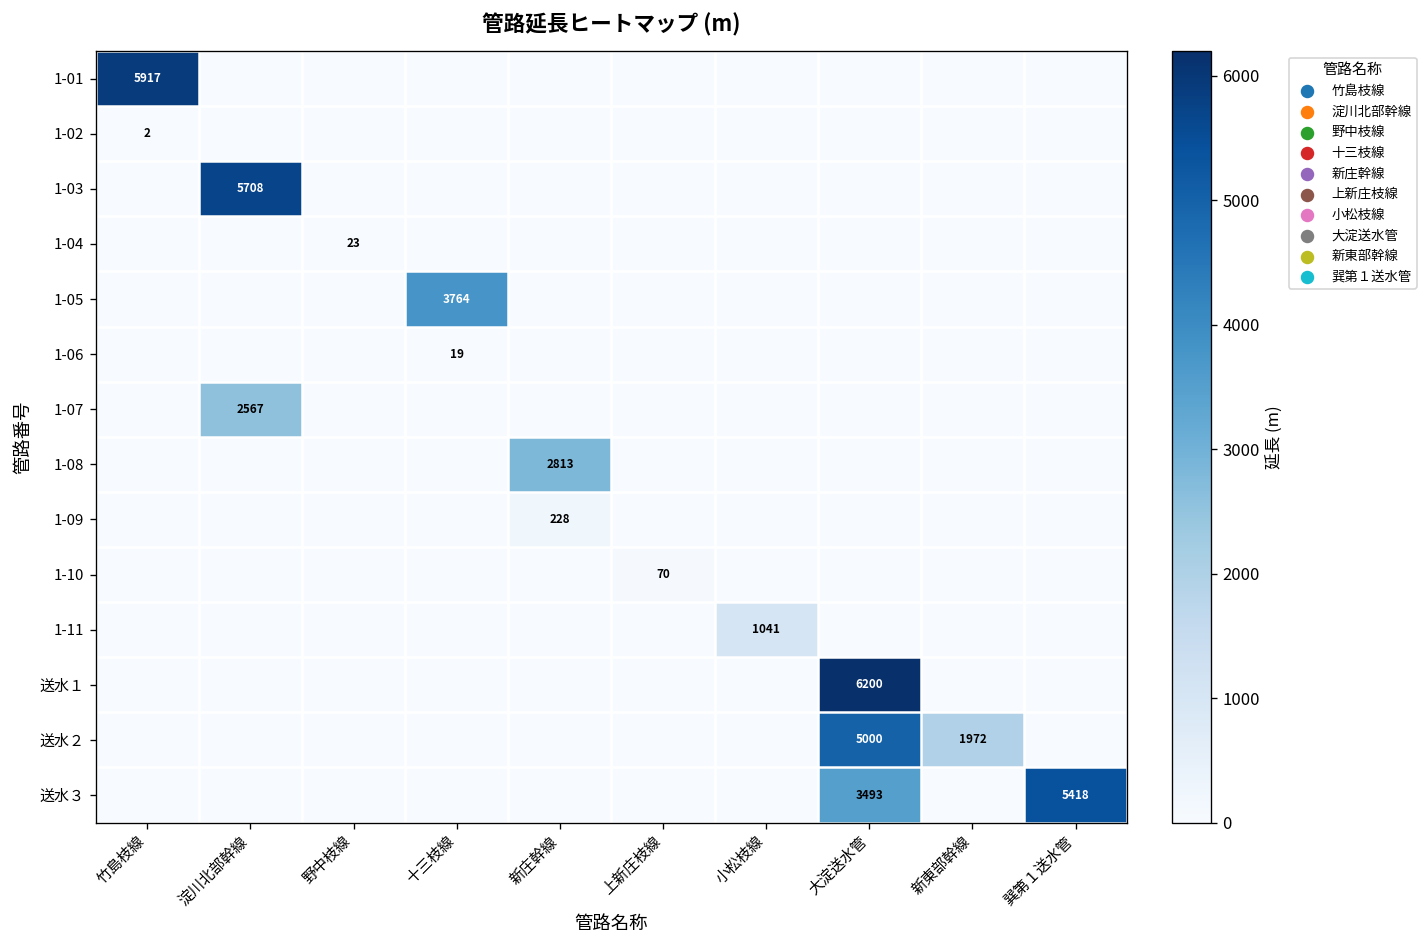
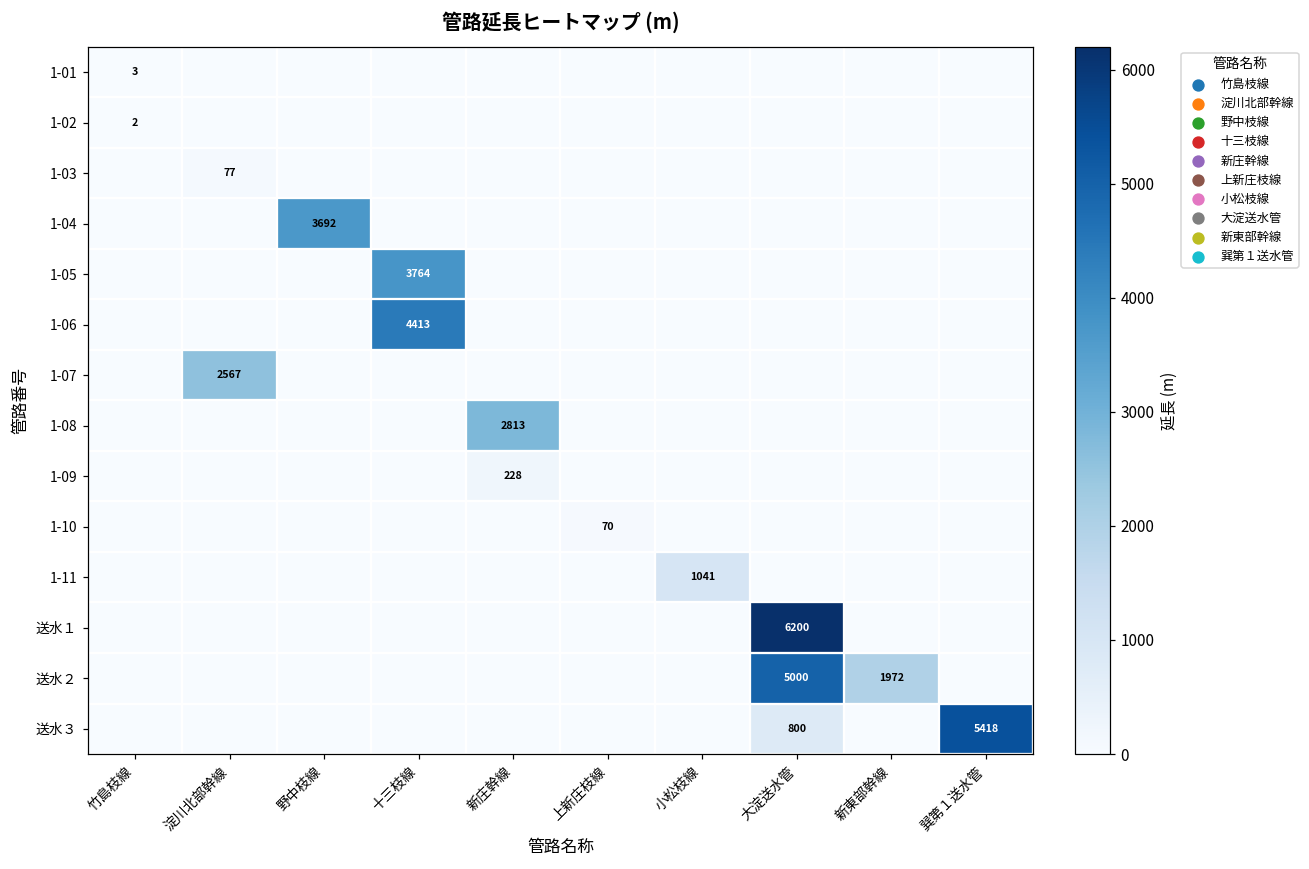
  {
    "1-01": {
-     "竹島枝線": 5917
+     "竹島枝線": 3
    },
    "1-02": {
      "竹島枝線": 2
    },
    "1-03": {
-     "淀川北部幹線": 5708
+     "淀川北部幹線": 77
    },
    "1-04": {
-     "野中枝線": 23
+     "野中枝線": 3692
    },
    "1-05": {
      "十三枝線": 3764
    },
    "1-06": {
-     "十三枝線": 19
+     "十三枝線": 4413
    },
    "1-07": {
      "淀川北部幹線": 2567
    },
    "1-08": {
      "新庄幹線": 2813
    },
    "1-09": {
      "新庄幹線": 228
    },
    "1-10": {
      "上新庄枝線": 70
    },
    "1-11": {
      "小松枝線": 1041
    },
    "送水１": {
      "大淀送水管": 6200
    },
    "送水２": {
      "大淀送水管": 5000,
      "新東部幹線": 1972
    },
    "送水３": {
-     "大淀送水管": 3493,
+     "大淀送水管": 800,
      "巽第１送水管": 5418
    }
  }
